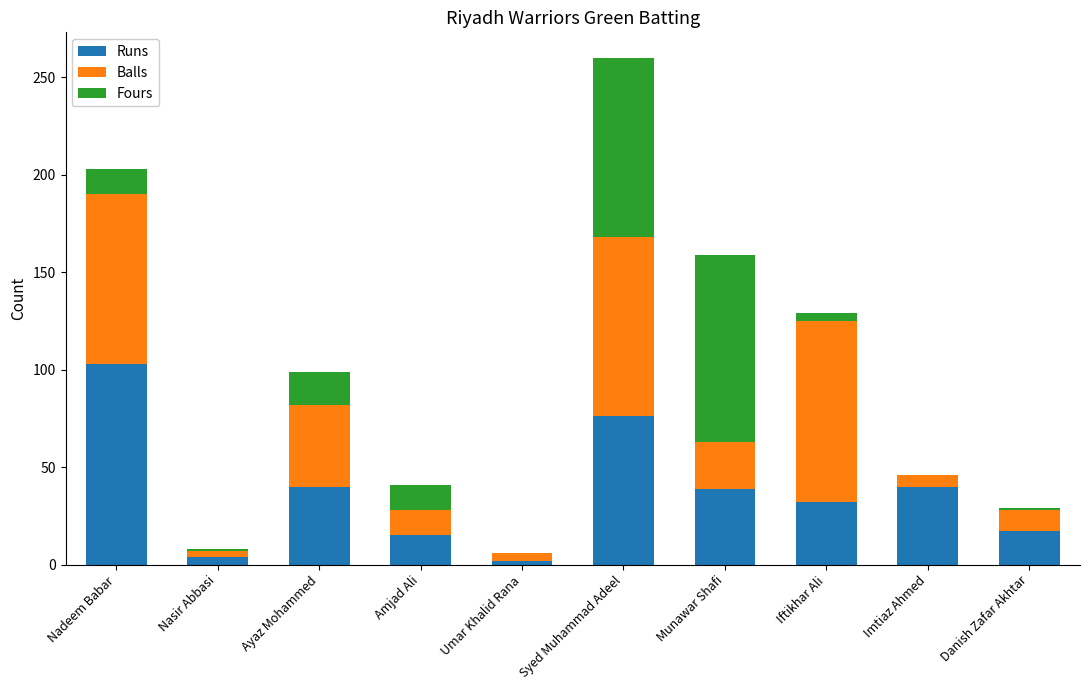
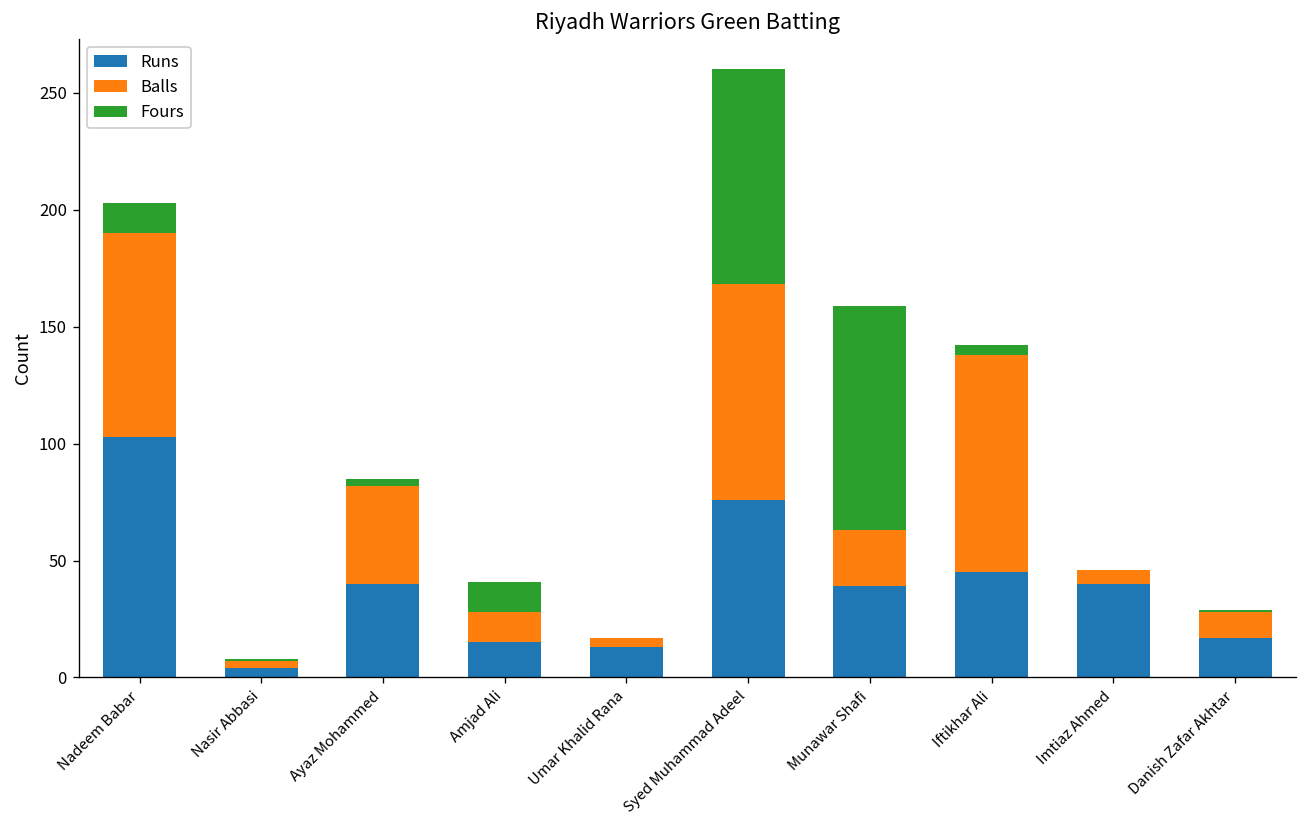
  {
    "Runs": {
      "Nadeem Babar": 103,
      "Nasir Abbasi": 4,
      "Ayaz Mohammed": 40,
      "Amjad Ali": 15,
-     "Umar Khalid Rana": 2,
+     "Umar Khalid Rana": 13,
      "Syed Muhammad Adeel": 76,
      "Munawar Shafi": 39,
-     "Iftikhar Ali": 32,
+     "Iftikhar Ali": 45,
      "Imtiaz Ahmed": 40,
      "Danish Zafar Akhtar": 17
    },
    "Balls": {
      "Nadeem Babar": 87,
      "Nasir Abbasi": 3,
      "Ayaz Mohammed": 42,
      "Amjad Ali": 13,
      "Umar Khalid Rana": 4,
      "Syed Muhammad Adeel": 92,
      "Munawar Shafi": 24,
      "Iftikhar Ali": 93,
      "Imtiaz Ahmed": 6,
      "Danish Zafar Akhtar": 11
    },
    "Fours": {
      "Nadeem Babar": 13,
-     "Ayaz Mohammed": 17,
+     "Ayaz Mohammed": 3,
      "Amjad Ali": 13,
      "Umar Khalid Rana": 0,
      "Syed Muhammad Adeel": 92,
      "Munawar Shafi": 96,
      "Iftikhar Ali": 4,
      "Imtiaz Ahmed": 0
    }
  }
